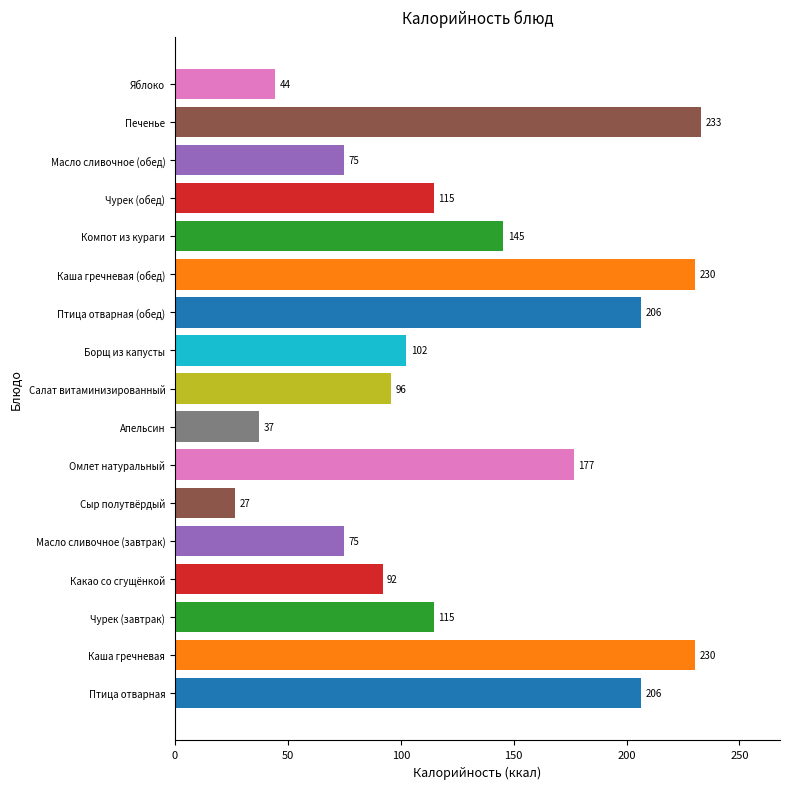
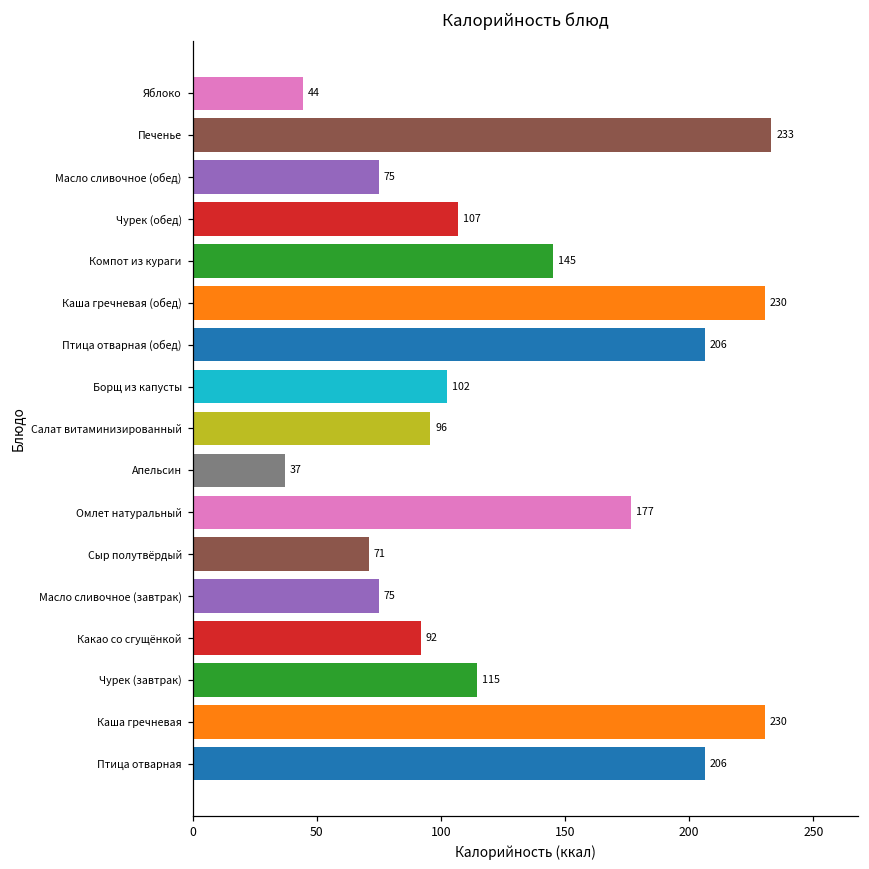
  {
    "Яблоко": 44,
    "Печенье": 233,
    "Масло сливочное (обед)": 75,
-   "Чурек (обед)": 115,
+   "Чурек (обед)": 107,
    "Компот из кураги": 145,
    "Каша гречневая (обед)": 230,
    "Птица отварная (обед)": 206,
    "Борщ из капусты": 102,
    "Салат витаминизированный": 96,
    "Апельсин": 37,
    "Омлет натуральный": 177,
-   "Сыр полутвёрдый": 27,
+   "Сыр полутвёрдый": 71,
    "Масло сливочное (завтрак)": 75,
    "Какао со сгущёнкой": 92,
    "Чурек (завтрак)": 115,
    "Каша гречневая": 230,
    "Птица отварная": 206
  }
